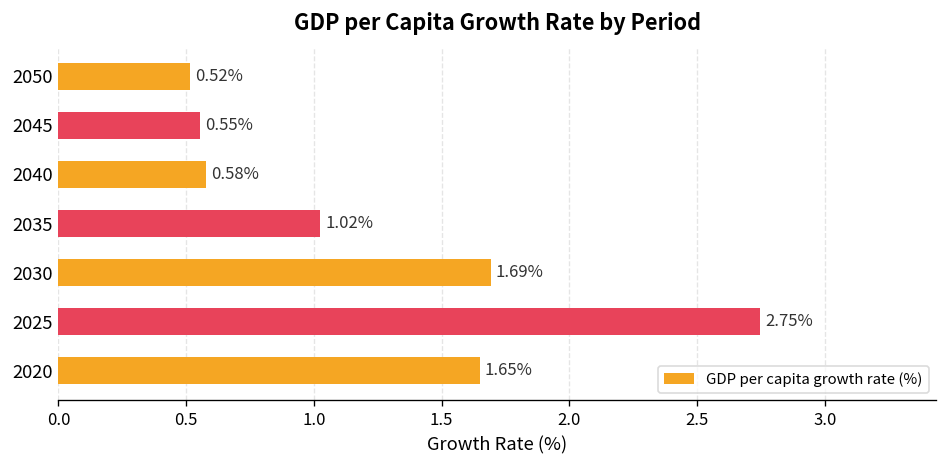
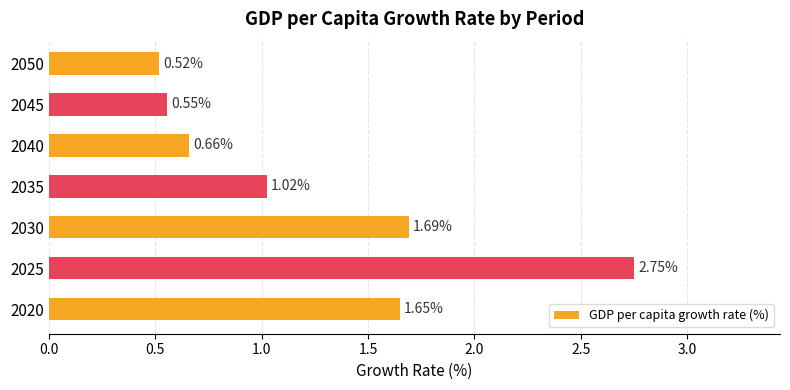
  {
    "2050": "0.52%",
    "2045": "0.55%",
-   "2040": "0.58%",
+   "2040": "0.66%",
    "2035": "1.02%",
    "2030": "1.69%",
    "2025": "2.75%",
    "2020": "1.65%"
  }
